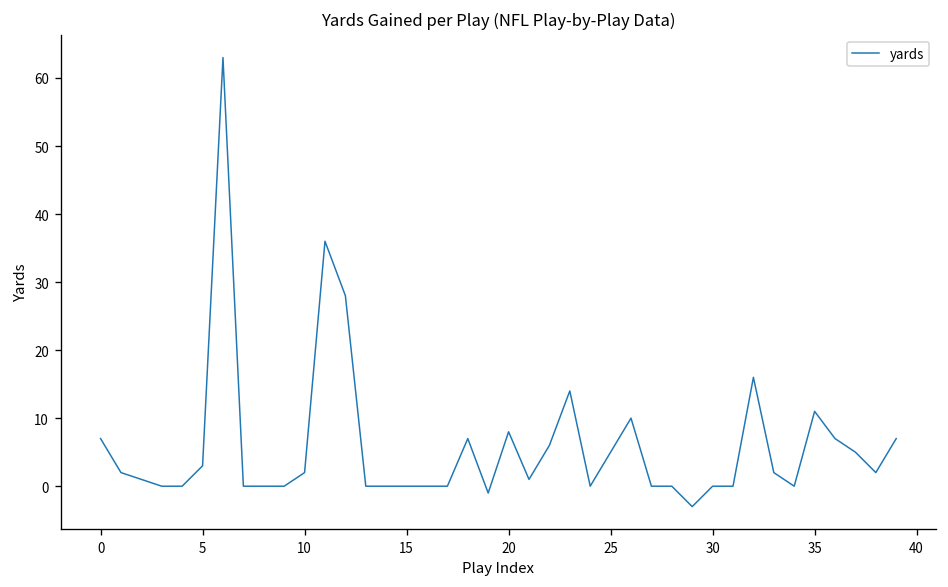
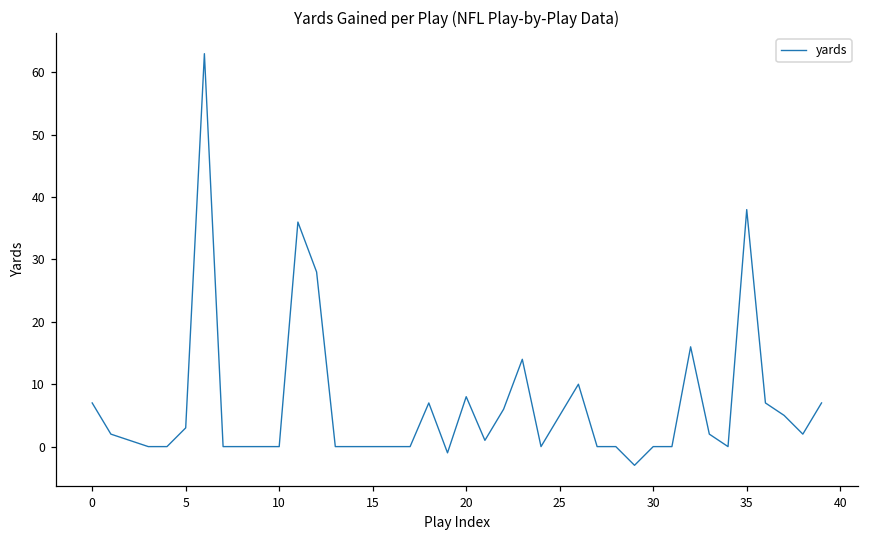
  {
    "0": 7,
    "5": 3,
-   "10": 2,
+   "10": 0,
    "15": 0,
    "20": 8,
    "25": 5,
    "30": 0,
-   "35": 11
+   "35": 38
  }
